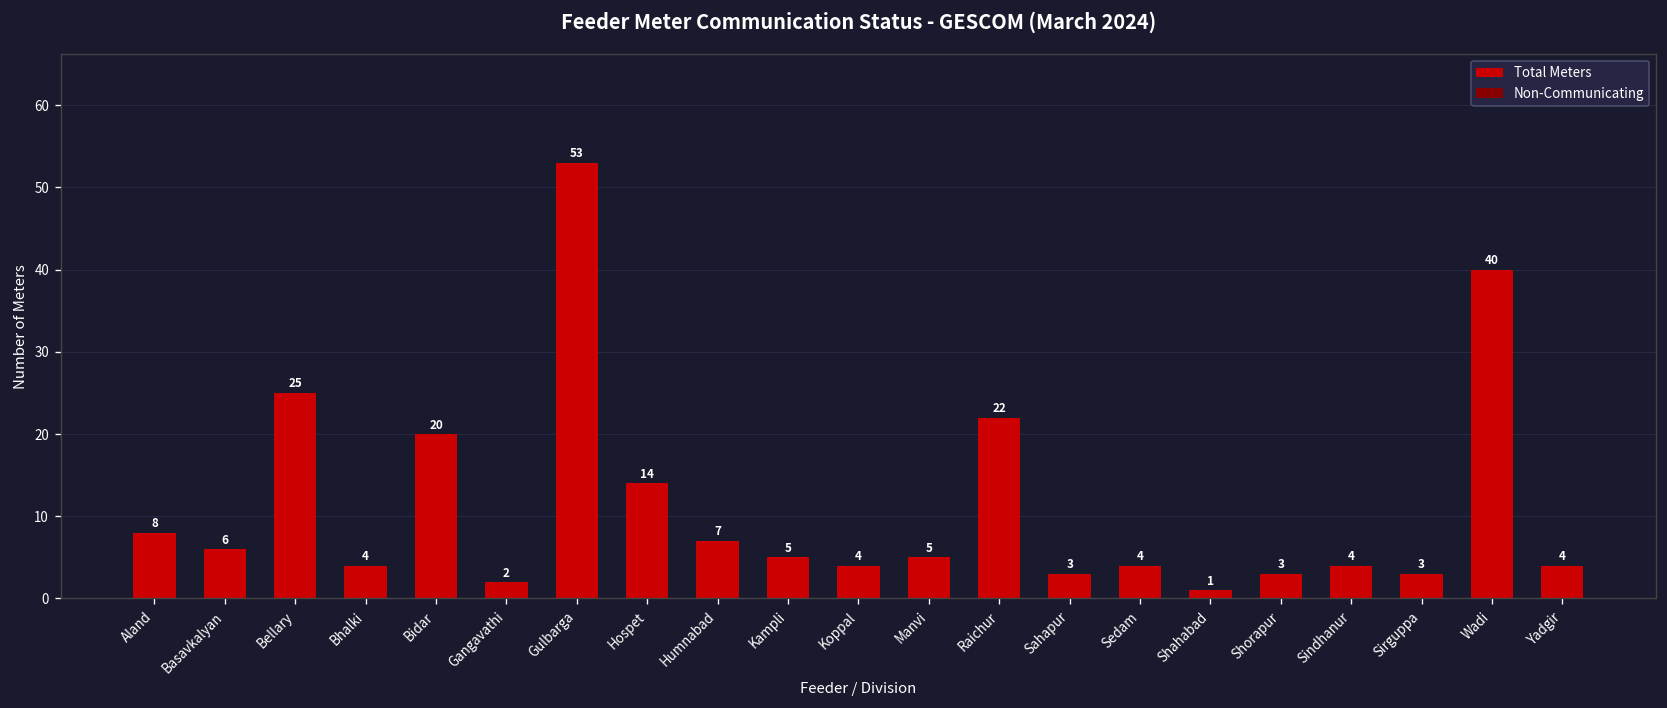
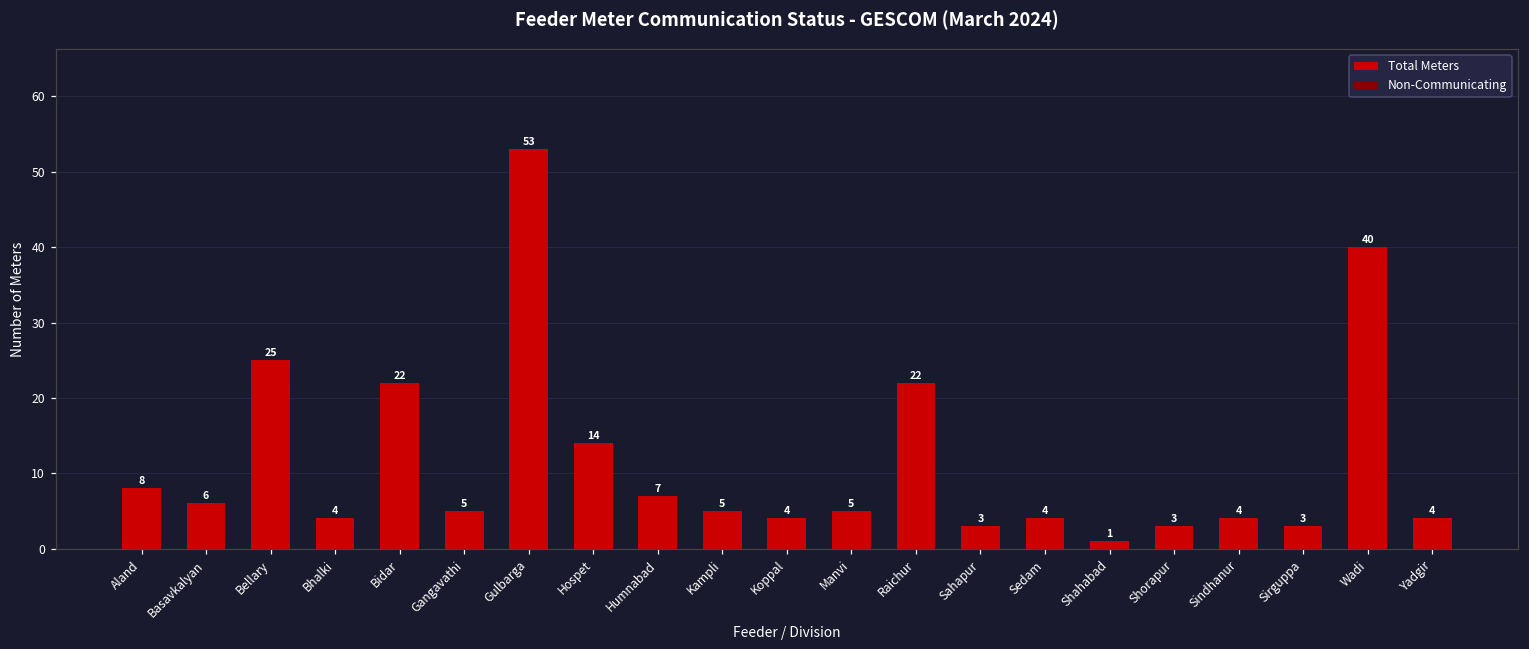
  {
    "Total Meters": {
      "Aland": 8,
      "Basavkalyan": 6,
      "Bellary": 25,
      "Bhalki": 4,
-     "Bidar": 20,
-     "Gangavathi": 2,
+     "Bidar": 22,
+     "Gangavathi": 5,
      "Gulbarga": 53,
      "Hospet": 14,
      "Humnabad": 7,
      "Kampli": 5,
      "Koppal": 4,
      "Manvi": 5,
      "Raichur": 22,
      "Sahapur": 3,
      "Sedam": 4,
      "Shahabad": 1,
      "Shorapur": 3,
      "Sindhanur": 4,
      "Sirguppa": 3,
      "Wadi": 40,
      "Yadgir": 4
    },
    "Non-Communicating": {
      "Aland": 0,
      "Basavkalyan": 0,
      "Bellary": 0,
      "Bhalki": 0,
      "Bidar": 0,
      "Gangavathi": 0,
      "Gulbarga": 0,
      "Hospet": 0,
      "Humnabad": 0,
      "Kampli": 0,
      "Koppal": 0,
      "Manvi": 0,
      "Raichur": 0,
      "Sahapur": 0,
      "Sedam": 0,
      "Shahabad": 0,
      "Shorapur": 0,
      "Sindhanur": 0,
      "Sirguppa": 0,
      "Wadi": 0,
      "Yadgir": 0
    }
  }
